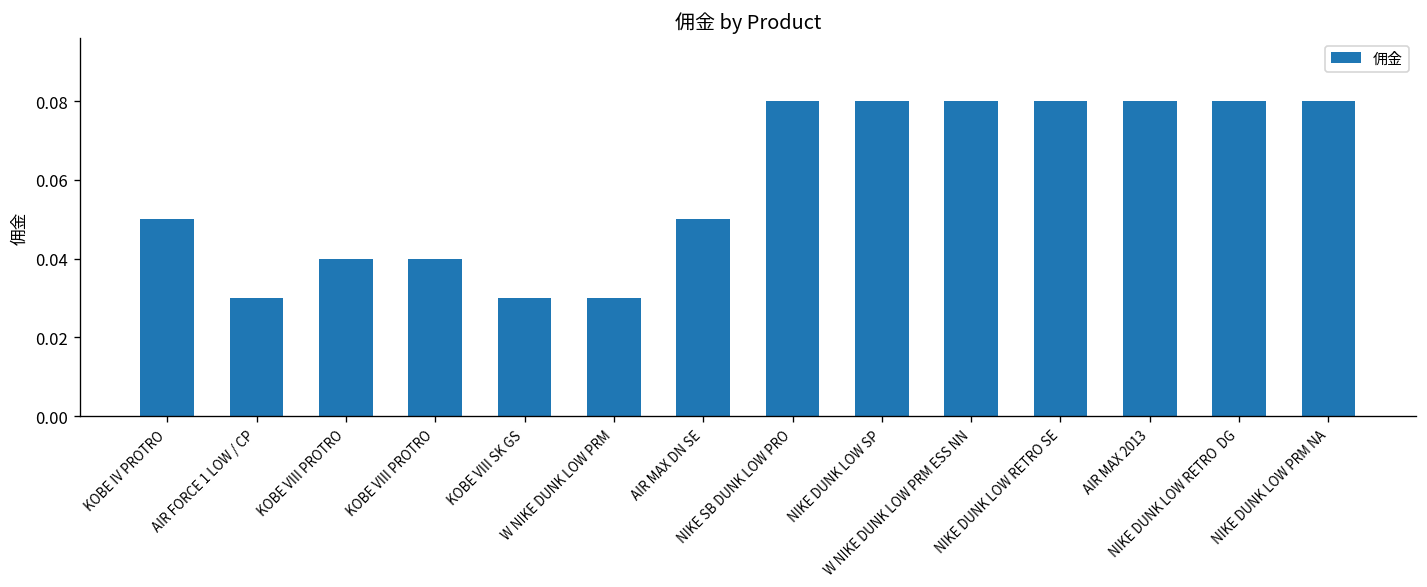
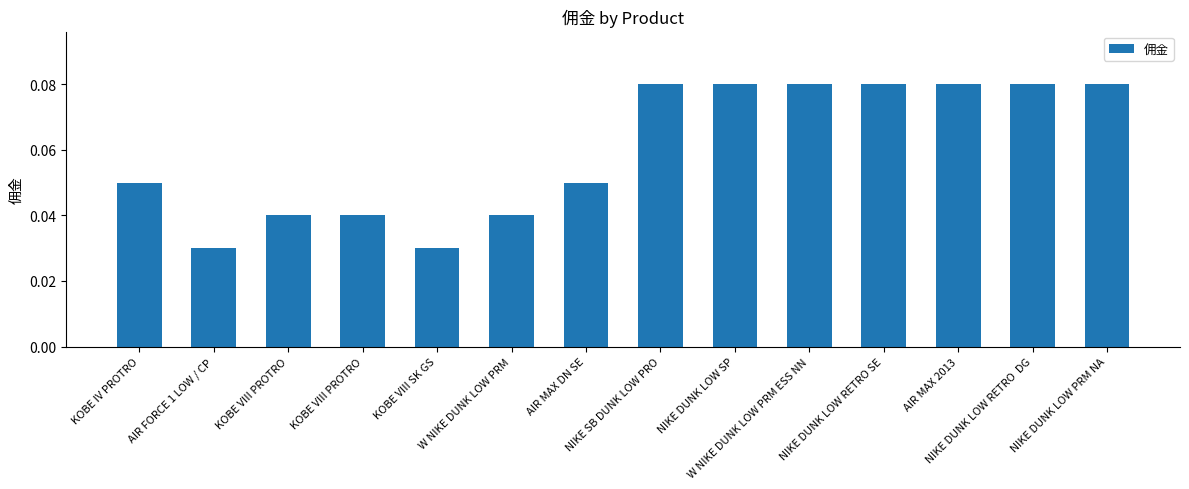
  {
    "KOBE IV PROTRO": 0.05,
    "AIR FORCE 1 LOW / CP": 0.03,
    "KOBE VIII SK GS": 0.03,
-   "W NIKE DUNK LOW PRM": 0.03,
+   "W NIKE DUNK LOW PRM": 0.04,
    "AIR MAX DN SE": 0.05,
    "NIKE SB DUNK LOW PRO": 0.08,
    "NIKE DUNK LOW SP": 0.08,
    "W NIKE DUNK LOW PRM ESS NN": 0.08,
    "NIKE DUNK LOW RETRO SE": 0.08,
    "AIR MAX 2013": 0.08,
    "NIKE DUNK LOW RETRO DG": 0.08,
    "NIKE DUNK LOW PRM NA": 0.08
  }
